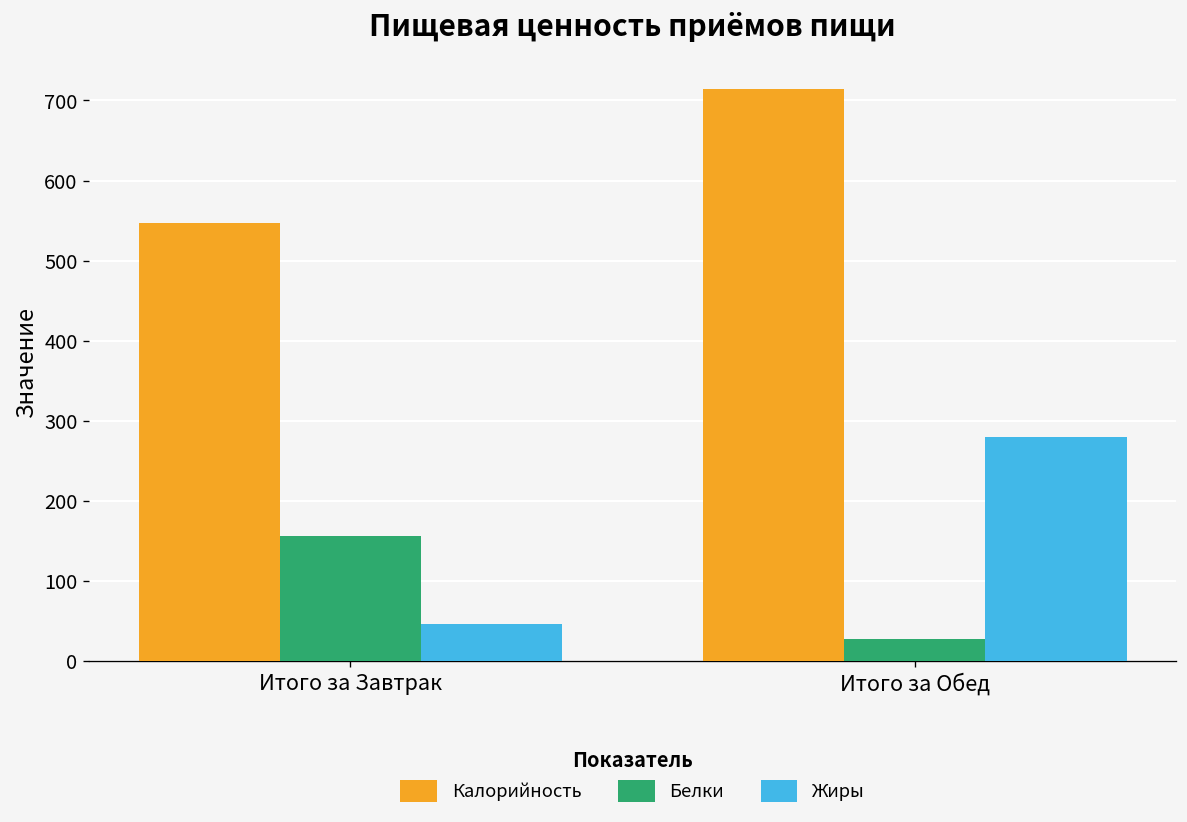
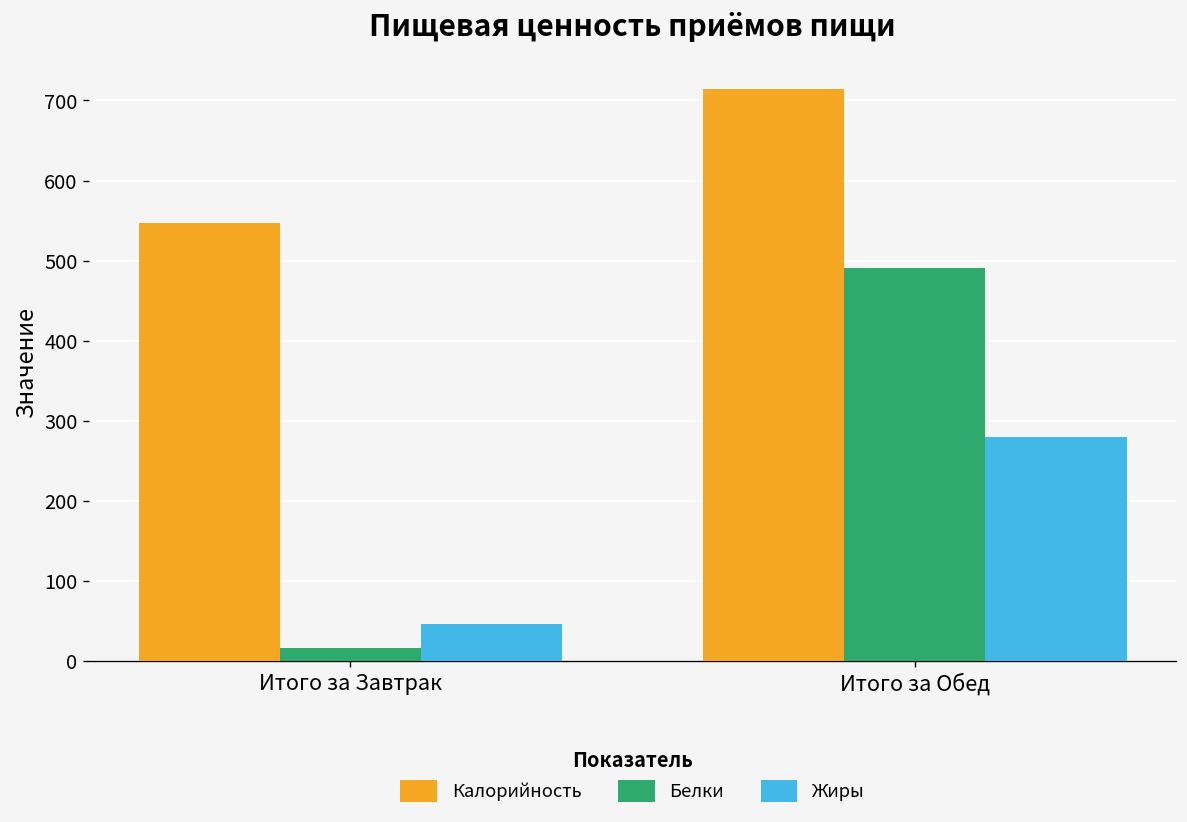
  {
    "Калорийность": {
      "Итого за Завтрак": 550,
      "Итого за Обед": 710
    },
    "Белки": {
-     "Итого за Завтрак": 160,
-     "Итого за Обед": 30
+     "Итого за Завтрак": 20,
+     "Итого за Обед": 490
    },
    "Жиры": {
      "Итого за Завтрак": 50,
      "Итого за Обед": 280
    }
  }
